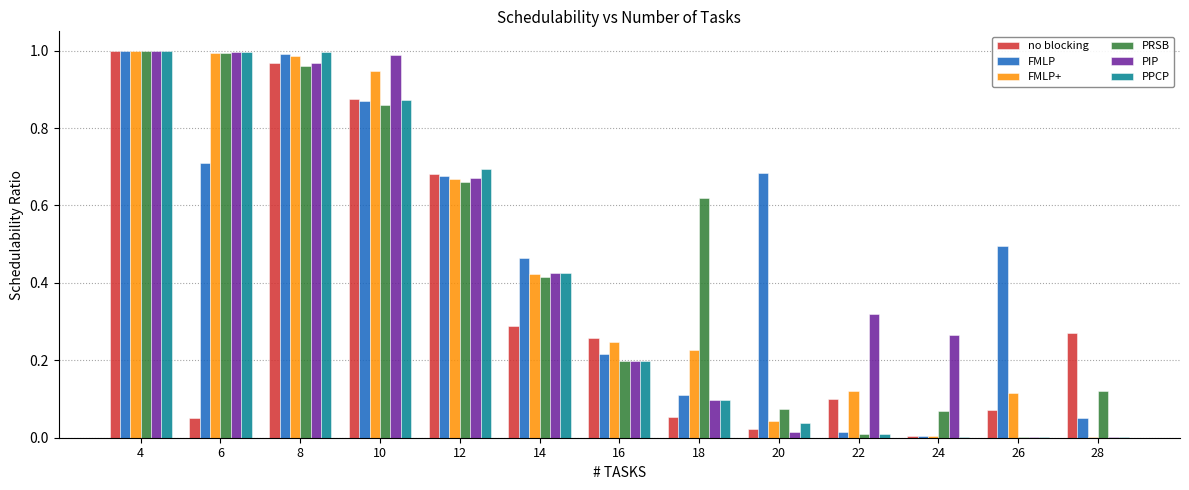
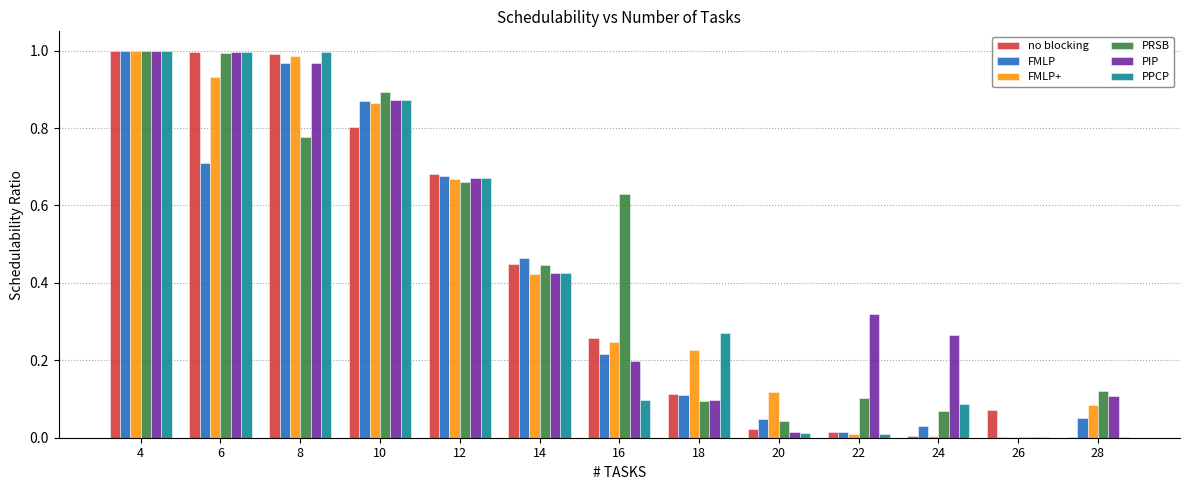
  {
    "no blocking": {
      "4": 1.00,
-     "6": 0.05,
-     "8": 0.97,
-     "10": 0.88,
+     "6": 1.00,
+     "8": 0.99,
+     "10": 0.80,
      "12": 0.68,
-     "14": 0.29,
+     "14": 0.45,
      "16": 0.26,
-     "18": 0.05,
+     "18": 0.11,
      "20": 0.02,
-     "22": 0.10,
+     "22": 0.01,
      "26": 0.07,
-     "28": 0.27
+     "28": 0.00
    },
    "FMLP": {
      "4": 1.00,
      "6": 0.71,
-     "8": 0.99,
+     "8": 0.97,
      "10": 0.87,
      "12": 0.68,
      "14": 0.46,
      "16": 0.22,
      "18": 0.11,
-     "20": 0.69,
+     "20": 0.05,
      "22": 0.01,
-     "24": 0.00,
-     "26": 0.50,
+     "24": 0.03,
+     "26": 0.00,
      "28": 0.05
    },
    "FMLP+": {
      "4": 1.00,
-     "6": 0.99,
+     "6": 0.93,
      "8": 0.99,
-     "10": 0.95,
+     "10": 0.86,
      "12": 0.67,
      "14": 0.42,
      "16": 0.25,
      "18": 0.23,
-     "20": 0.04,
-     "22": 0.12,
-     "26": 0.12,
-     "28": 0.00
+     "20": 0.12,
+     "22": 0.01,
+     "26": 0.00,
+     "28": 0.08
    },
    "PRSB": {
      "4": 1.00,
      "6": 0.99,
-     "8": 0.96,
-     "10": 0.86,
+     "8": 0.78,
+     "10": 0.89,
      "12": 0.66,
-     "14": 0.42,
-     "16": 0.20,
-     "18": 0.62,
-     "20": 0.07,
-     "22": 0.01,
+     "14": 0.45,
+     "16": 0.63,
+     "18": 0.10,
+     "20": 0.04,
+     "22": 0.10,
      "24": 0.07,
      "28": 0.12
    },
    "PIP": {
      "4": 1.00,
      "6": 1.00,
      "8": 0.97,
-     "10": 0.99,
+     "10": 0.87,
      "12": 0.67,
      "14": 0.42,
      "16": 0.20,
      "18": 0.10,
      "20": 0.01,
      "22": 0.32,
      "24": 0.27,
-     "28": 0.00
+     "28": 0.11
    },
    "PPCP": {
      "4": 1.00,
      "6": 1.00,
      "8": 1.00,
      "10": 0.87,
-     "12": 0.69,
+     "12": 0.67,
      "14": 0.42,
-     "16": 0.20,
-     "18": 0.10,
-     "20": 0.04,
+     "16": 0.10,
+     "18": 0.27,
+     "20": 0.01,
      "22": 0.01,
-     "24": 0.00
+     "24": 0.09
    }
  }
